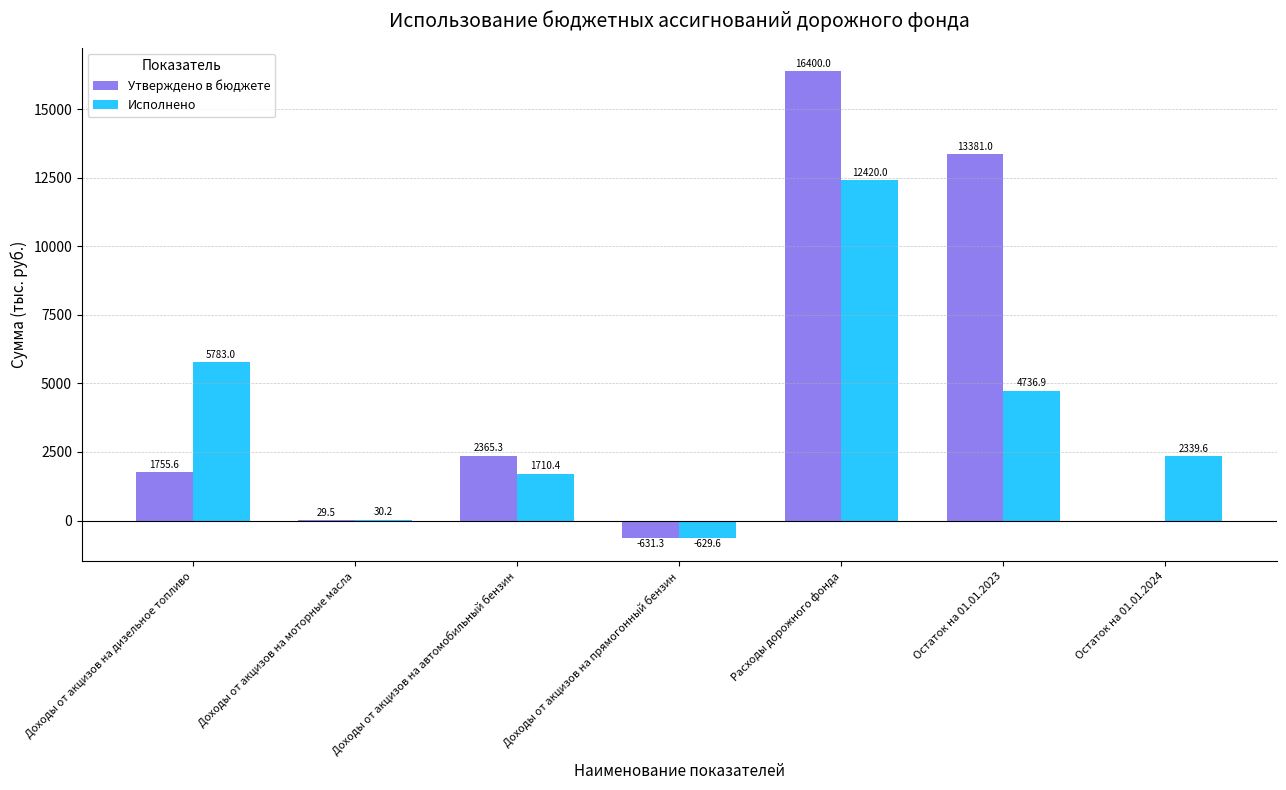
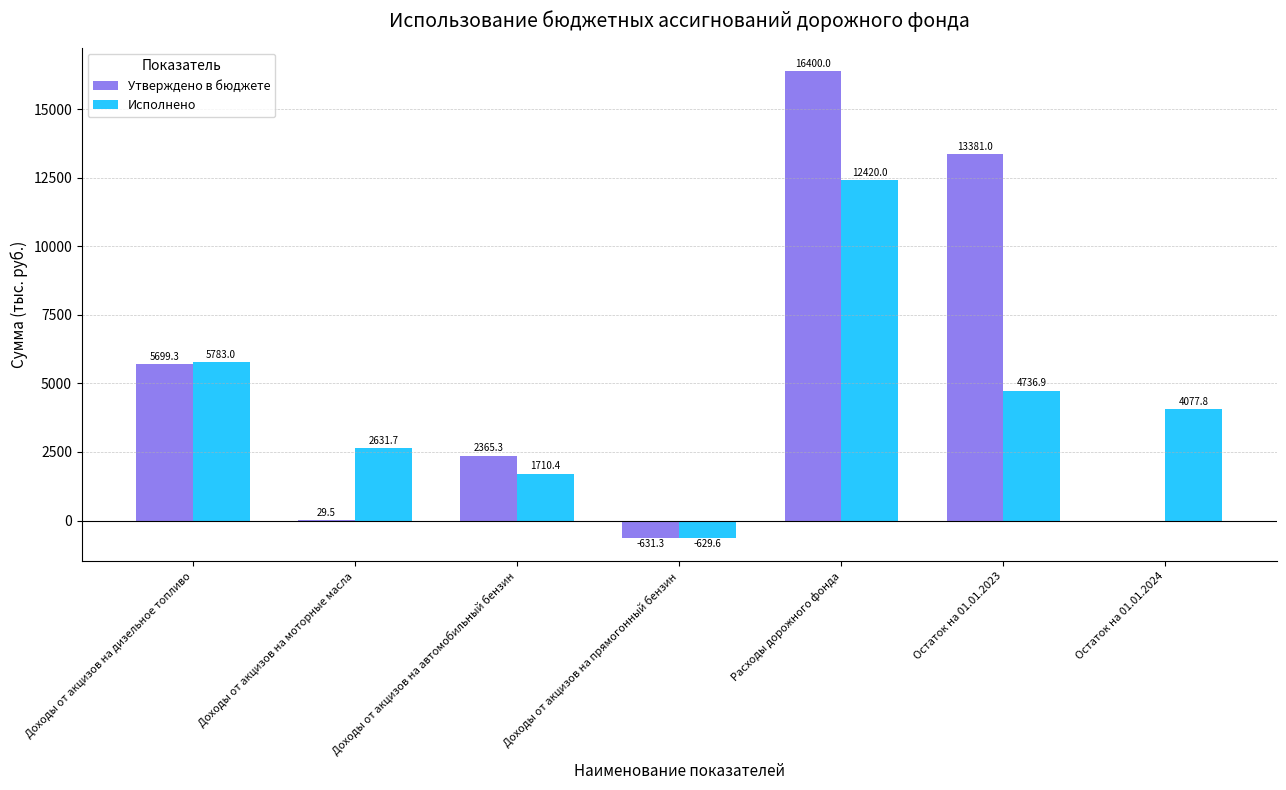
  {
    "Утверждено в бюджете": {
-     "Доходы от акцизов на дизельное топливо": 1755.6,
+     "Доходы от акцизов на дизельное топливо": 5699.3,
      "Доходы от акцизов на моторные масла": 29.5,
      "Доходы от акцизов на автомобильный бензин": 2365.3,
      "Доходы от акцизов на прямогонный бензин": -631.3,
      "Расходы дорожного фонда": 16400.0,
      "Остаток на 01.01.2023": 13381.0
    },
    "Исполнено": {
      "Доходы от акцизов на дизельное топливо": 5783.0,
-     "Доходы от акцизов на моторные масла": 30.2,
+     "Доходы от акцизов на моторные масла": 2631.7,
      "Доходы от акцизов на автомобильный бензин": 1710.4,
      "Доходы от акцизов на прямогонный бензин": -629.6,
      "Расходы дорожного фонда": 12420.0,
      "Остаток на 01.01.2023": 4736.9,
-     "Остаток на 01.01.2024": 2339.6
+     "Остаток на 01.01.2024": 4077.8
    }
  }
